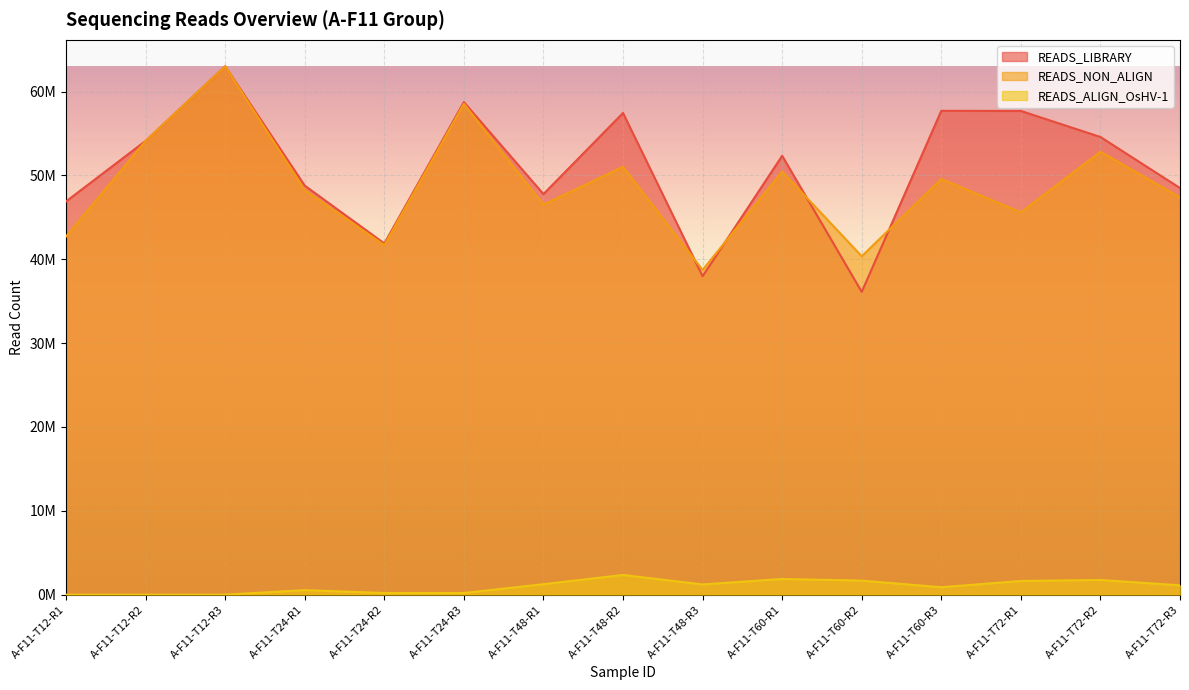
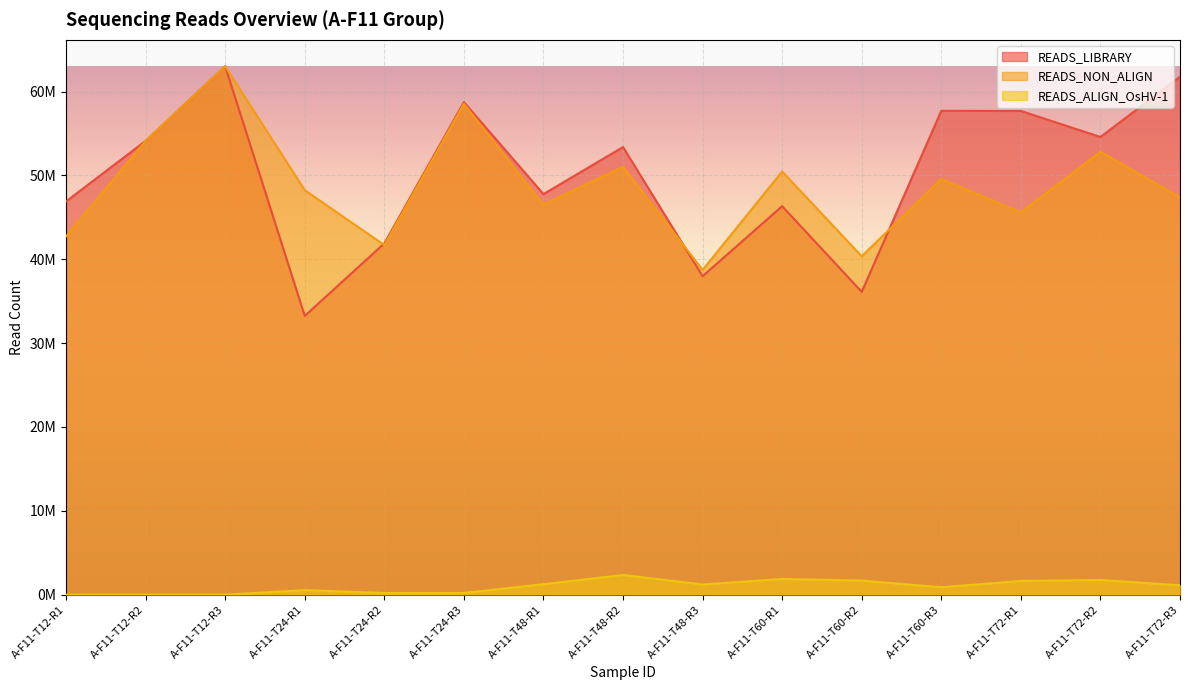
  {
    "READS_LIBRARY": {
      "A-F11-T12-R1": 47000000,
-     "A-F11-T24-R1": 49000000,
+     "A-F11-T24-R1": 33000000,
      "A-F11-T48-R1": 48000000,
-     "A-F11-T48-R2": 57000000,
+     "A-F11-T48-R2": 53000000,
      "A-F11-T48-R3": 38000000,
-     "A-F11-T60-R1": 52000000,
+     "A-F11-T60-R1": 46000000,
      "A-F11-T60-R2": 36000000,
      "A-F11-T60-R3": 58000000,
      "A-F11-T72-R1": 58000000,
      "A-F11-T72-R2": 55000000,
-     "A-F11-T72-R3": 48000000
+     "A-F11-T72-R3": 62000000
    }
  }
